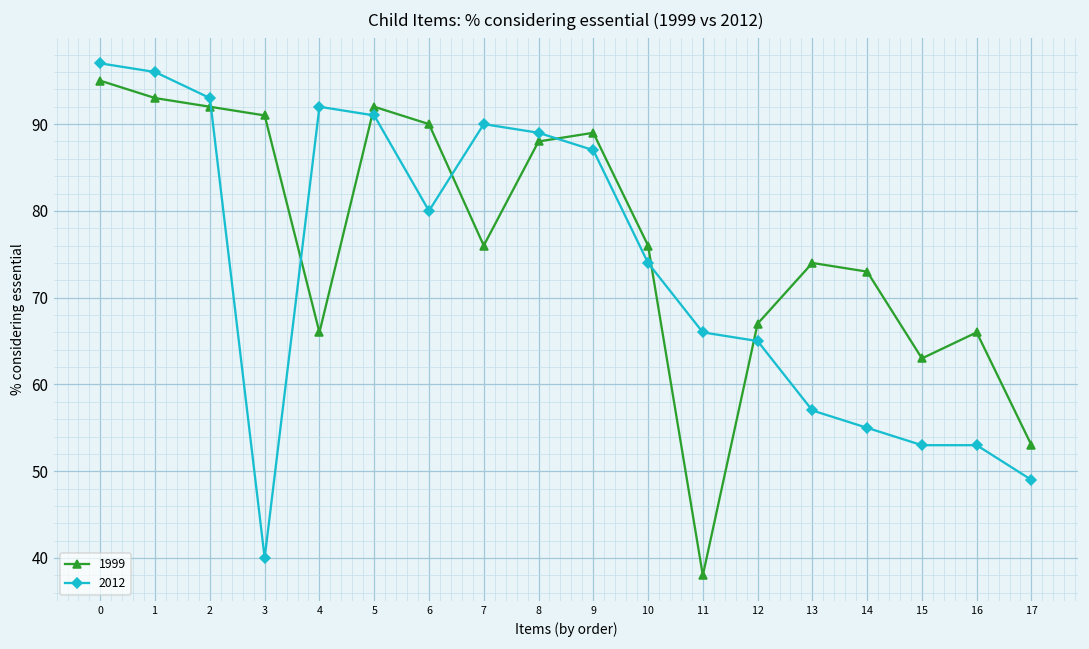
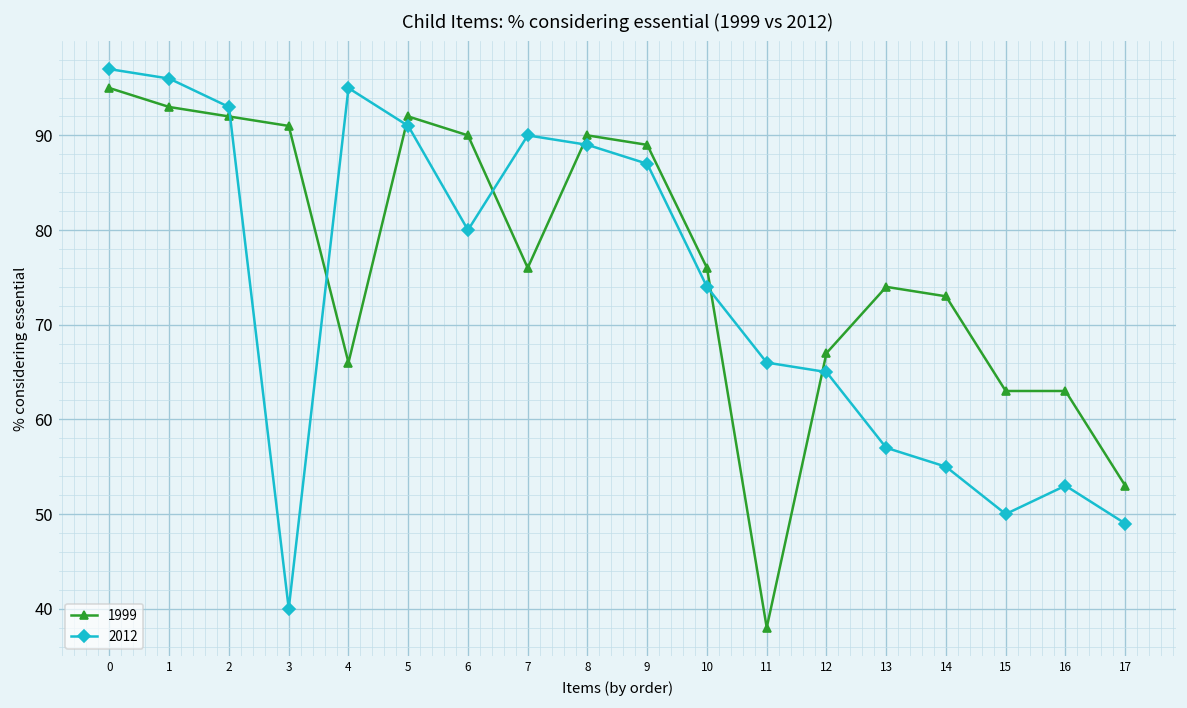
  {
    "1999": {
      "0": 95,
      "1": 93,
      "2": 92,
      "3": 91,
      "4": 66,
      "5": 92,
      "6": 90,
      "7": 76,
-     "8": 88,
+     "8": 90,
      "9": 89,
      "10": 76,
      "11": 38,
      "12": 67,
      "13": 74,
      "14": 73,
      "15": 63,
-     "16": 66,
+     "16": 63,
      "17": 53
    },
    "2012": {
      "0": 97,
      "1": 96,
      "2": 93,
      "3": 40,
-     "4": 92,
+     "4": 95,
      "5": 91,
      "6": 80,
      "7": 90,
      "8": 89,
      "9": 87,
      "10": 74,
      "11": 66,
      "12": 65,
      "13": 57,
      "14": 55,
-     "15": 53,
+     "15": 50,
      "16": 53,
      "17": 49
    }
  }
